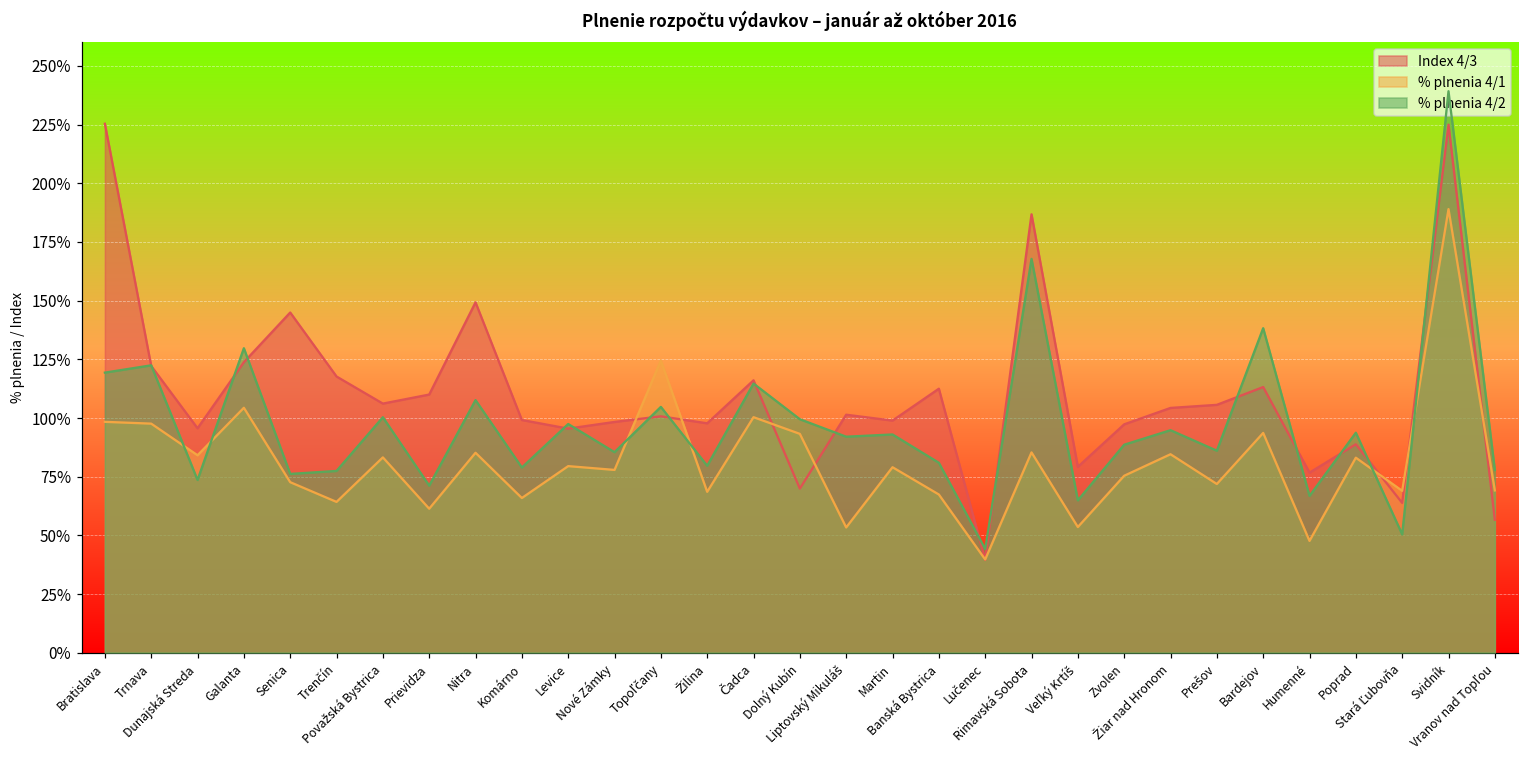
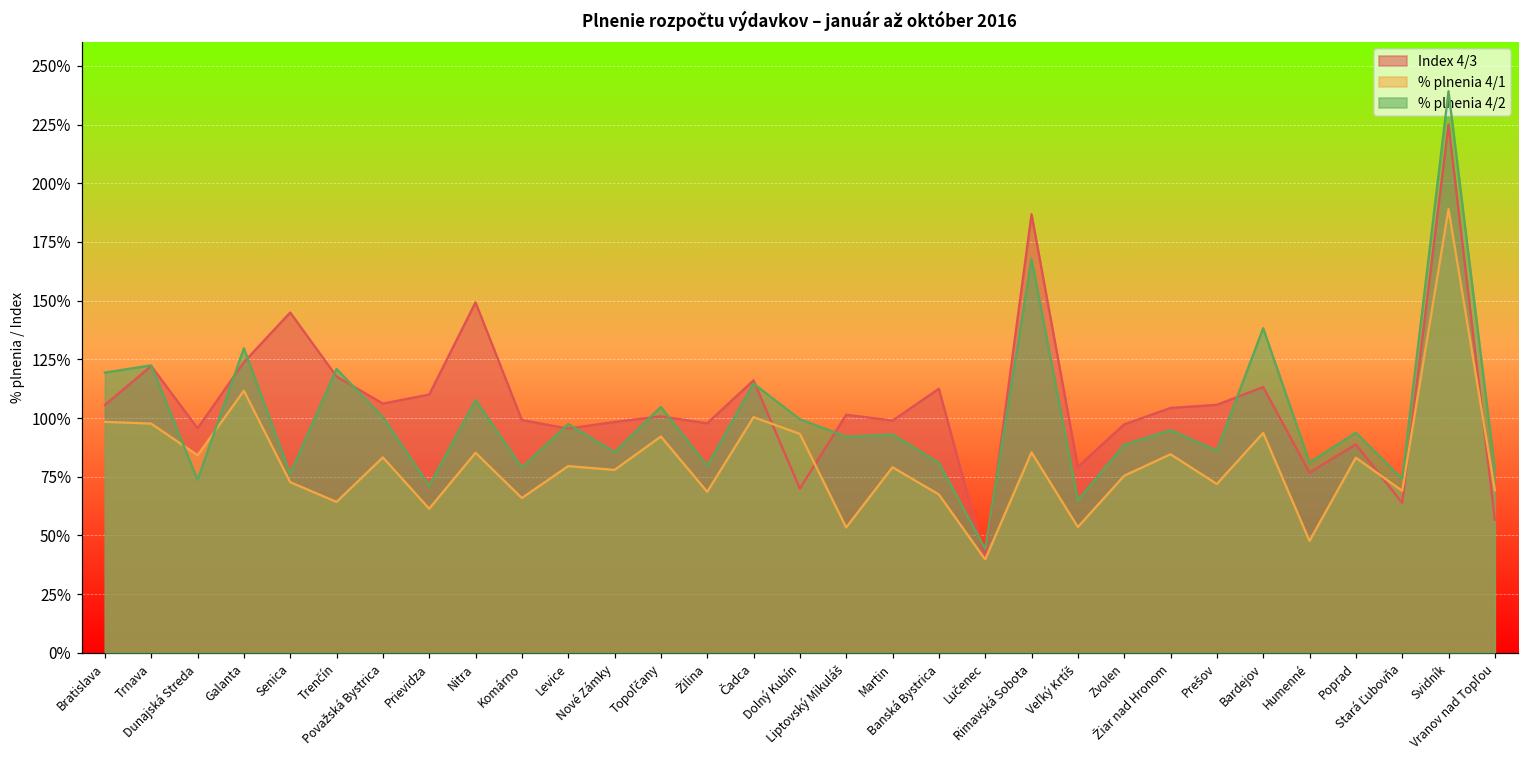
  {
    "Index 4/3": {
-     "Bratislava": "225%",
+     "Bratislava": "106%",
      "Dunajská Streda": "96%",
      "Galanta": "124%",
      "Senica": "145%",
      "Trenčín": "118%",
      "Považská Bystrica": "106%",
      "Prievidza": "110%",
      "Nitra": "149%",
      "Komárno": "99%",
      "Levice": "95%",
      "Nové Zámky": "98%",
      "Topoľčany": "101%",
      "Žilina": "98%",
      "Čadca": "116%",
      "Dolný Kubín": "70%",
      "Liptovský Mikuláš": "101%",
      "Martin": "99%",
      "Banská Bystrica": "112%",
      "Rimavská Sobota": "187%",
      "Veľký Krtíš": "79%",
      "Zvolen": "97%",
      "Žiar nad Hronom": "104%",
      "Prešov": "106%",
      "Bardejov": "113%",
      "Humenné": "77%",
      "Poprad": "89%",
      "Stará Ľubovňa": "64%",
      "Svidník": "225%",
      "Vranov nad Topľou": "57%"
    },
    "% plnenia 4/1": {
      "Bratislava": "98%",
      "Trnava": "98%",
      "Dunajská Streda": "84%",
-     "Galanta": "104%",
+     "Galanta": "112%",
      "Senica": "73%",
      "Trenčín": "64%",
      "Považská Bystrica": "83%",
      "Prievidza": "61%",
      "Nitra": "85%",
      "Komárno": "66%",
      "Levice": "80%",
      "Nové Zámky": "78%",
-     "Topoľčany": "125%",
+     "Topoľčany": "92%",
      "Žilina": "69%",
      "Čadca": "100%",
      "Dolný Kubín": "93%",
      "Liptovský Mikuláš": "53%",
      "Martin": "79%",
      "Banská Bystrica": "67%",
      "Rimavská Sobota": "85%",
      "Veľký Krtíš": "54%",
      "Zvolen": "75%",
      "Žiar nad Hronom": "85%",
      "Prešov": "72%",
      "Bardejov": "94%",
      "Humenné": "48%",
      "Poprad": "83%",
      "Stará Ľubovňa": "69%",
      "Svidník": "189%",
      "Vranov nad Topľou": "69%"
    },
    "% plnenia 4/2": {
      "Bratislava": "119%",
      "Dunajská Streda": "74%",
      "Galanta": "130%",
      "Senica": "76%",
-     "Trenčín": "77%",
+     "Trenčín": "121%",
      "Považská Bystrica": "100%",
      "Prievidza": "71%",
      "Nitra": "108%",
      "Komárno": "79%",
      "Levice": "97%",
      "Nové Zámky": "85%",
      "Topoľčany": "105%",
      "Žilina": "80%",
      "Čadca": "115%",
      "Dolný Kubín": "99%",
      "Liptovský Mikuláš": "92%",
      "Martin": "93%",
      "Banská Bystrica": "81%",
      "Lučenec": "44%",
      "Rimavská Sobota": "168%",
      "Veľký Krtíš": "65%",
      "Zvolen": "89%",
      "Žiar nad Hronom": "95%",
      "Prešov": "86%",
      "Bardejov": "138%",
-     "Humenné": "67%",
+     "Humenné": "81%",
      "Poprad": "94%",
-     "Stará Ľubovňa": "50%",
+     "Stará Ľubovňa": "74%",
      "Vranov nad Topľou": "78%"
    }
  }
